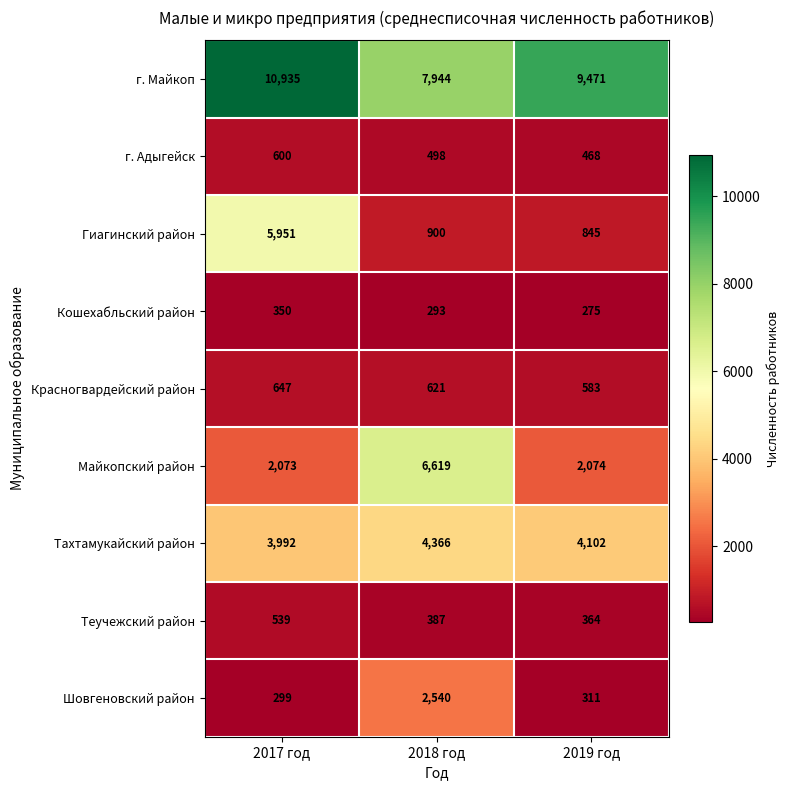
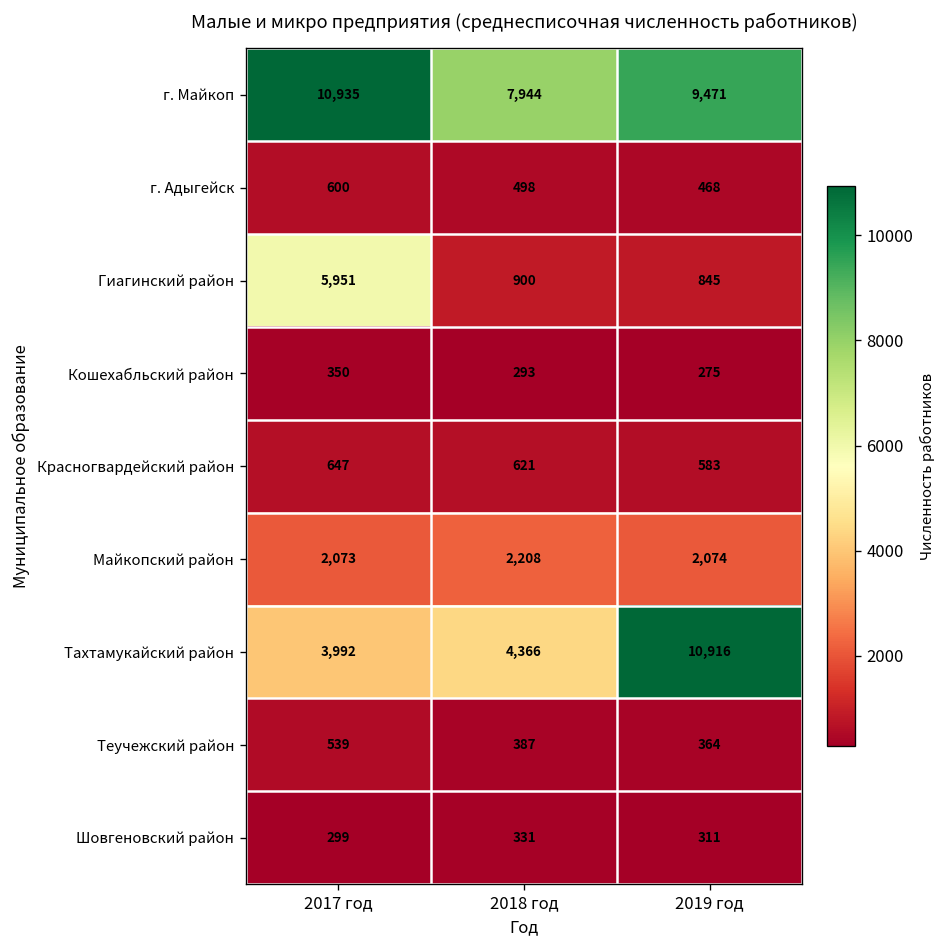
  {
    "г. Майкоп": {
      "2017 год": "10,935",
      "2018 год": "7,944",
      "2019 год": "9,471"
    },
    "г. Адыгейск": {
      "2017 год": "600",
      "2018 год": "498",
      "2019 год": "468"
    },
    "Гиагинский район": {
      "2017 год": "5,951",
      "2018 год": "900",
      "2019 год": "845"
    },
    "Кошехабльский район": {
      "2017 год": "350",
      "2018 год": "293",
      "2019 год": "275"
    },
    "Красногвардейский район": {
      "2017 год": "647",
      "2018 год": "621",
      "2019 год": "583"
    },
    "Майкопский район": {
      "2017 год": "2,073",
-     "2018 год": "6,619",
+     "2018 год": "2,208",
      "2019 год": "2,074"
    },
    "Тахтамукайский район": {
      "2017 год": "3,992",
      "2018 год": "4,366",
-     "2019 год": "4,102"
+     "2019 год": "10,916"
    },
    "Теучежский район": {
      "2017 год": "539",
      "2018 год": "387",
      "2019 год": "364"
    },
    "Шовгеновский район": {
      "2017 год": "299",
-     "2018 год": "2,540",
+     "2018 год": "331",
      "2019 год": "311"
    }
  }
